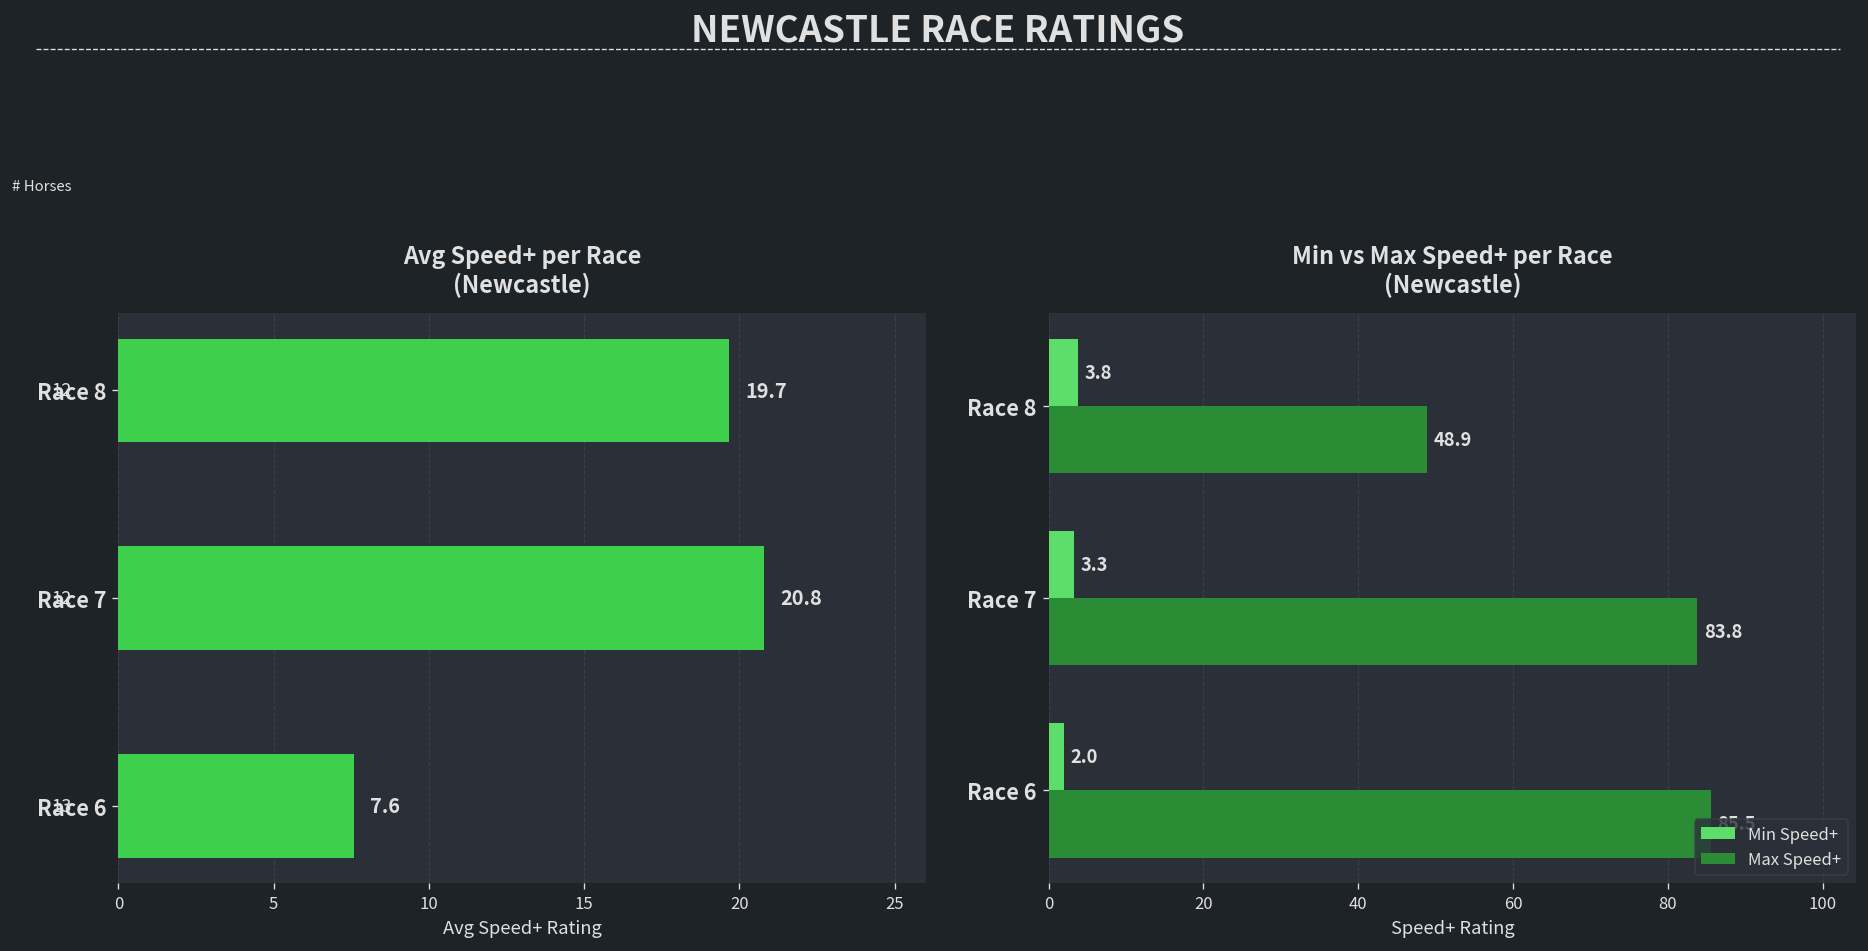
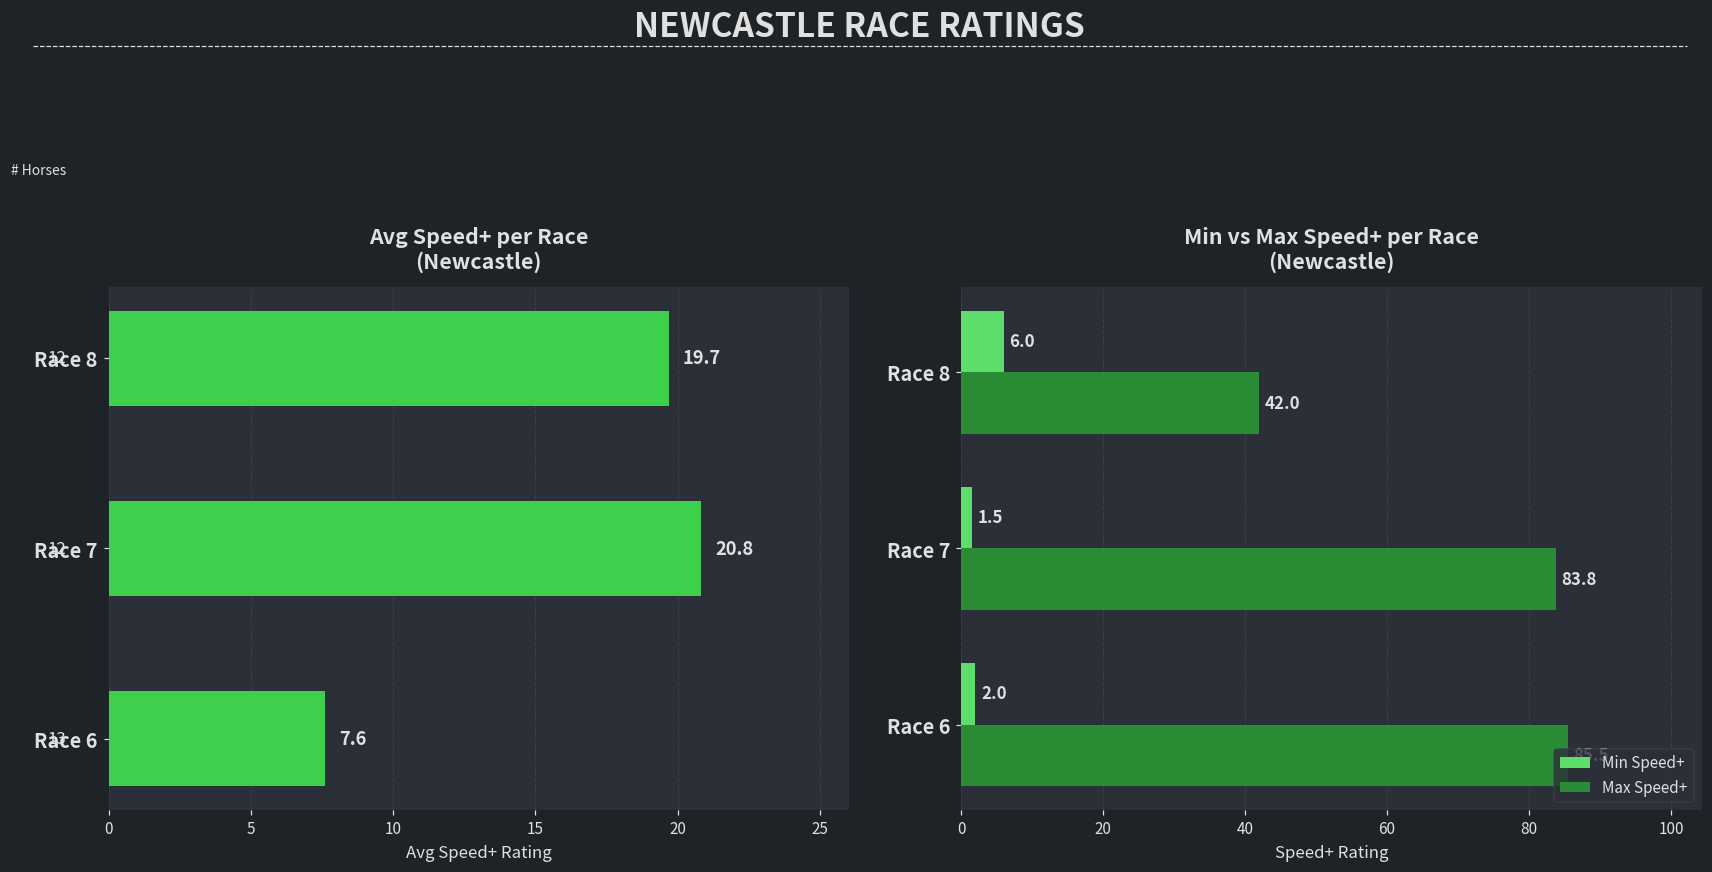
  {
    "Avg Speed+ per Race (Newcastle)": {
      "Race 8": 19.7,
      "Race 7": 20.8,
      "Race 6": 7.6
    },
    "Min vs Max Speed+ per Race (Newcastle)": {
      "Min Speed+": {
-       "Race 8": 3.8,
-       "Race 7": 3.3,
+       "Race 8": 6.0,
+       "Race 7": 1.5,
        "Race 6": 2.0
      },
      "Max Speed+": {
-       "Race 8": 48.9,
+       "Race 8": 42.0,
        "Race 7": 83.8
      }
    }
  }
